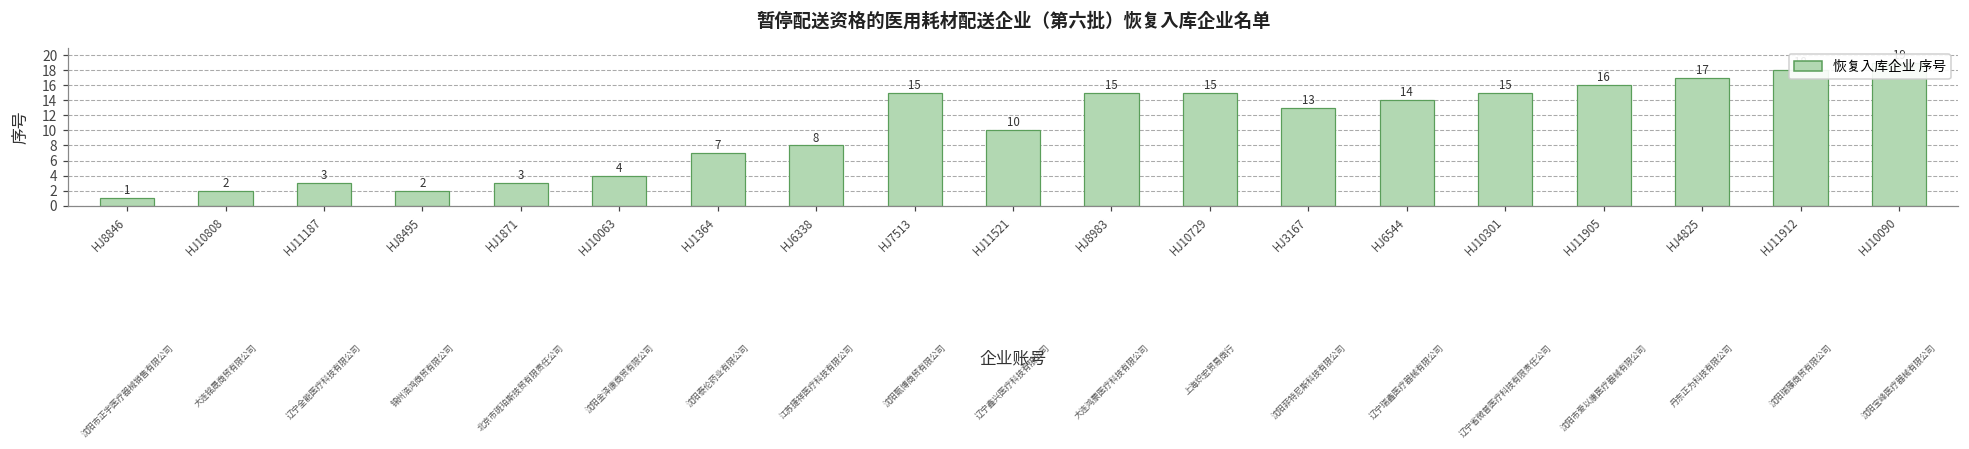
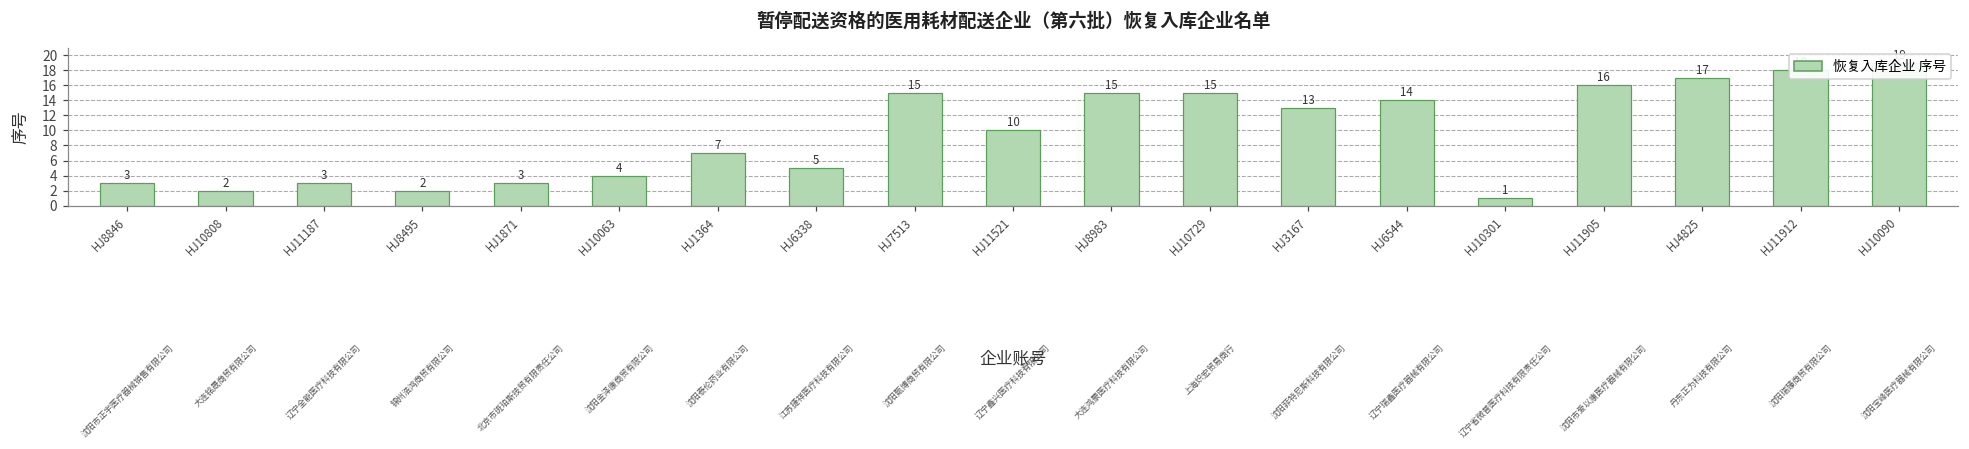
  {
-   "HJ8846": 1,
+   "HJ8846": 3,
    "HJ10808": 2,
    "HJ11187": 3,
    "HJ8495": 2,
    "HJ1871": 3,
    "HJ10063": 4,
    "HJ1364": 7,
-   "HJ6338": 8,
+   "HJ6338": 5,
    "HJ7513": 15,
    "HJ11521": 10,
    "HJ8983": 15,
    "HJ10729": 15,
    "HJ3167": 13,
    "HJ6544": 14,
-   "HJ10301": 15,
+   "HJ10301": 1,
    "HJ11905": 16,
    "HJ4825": 17
  }
